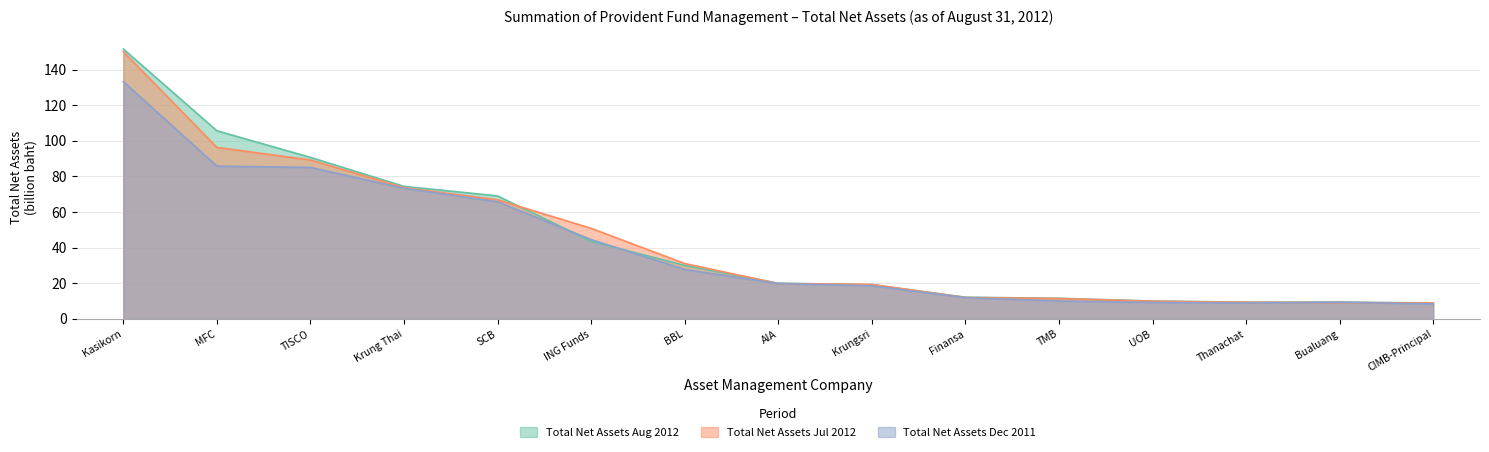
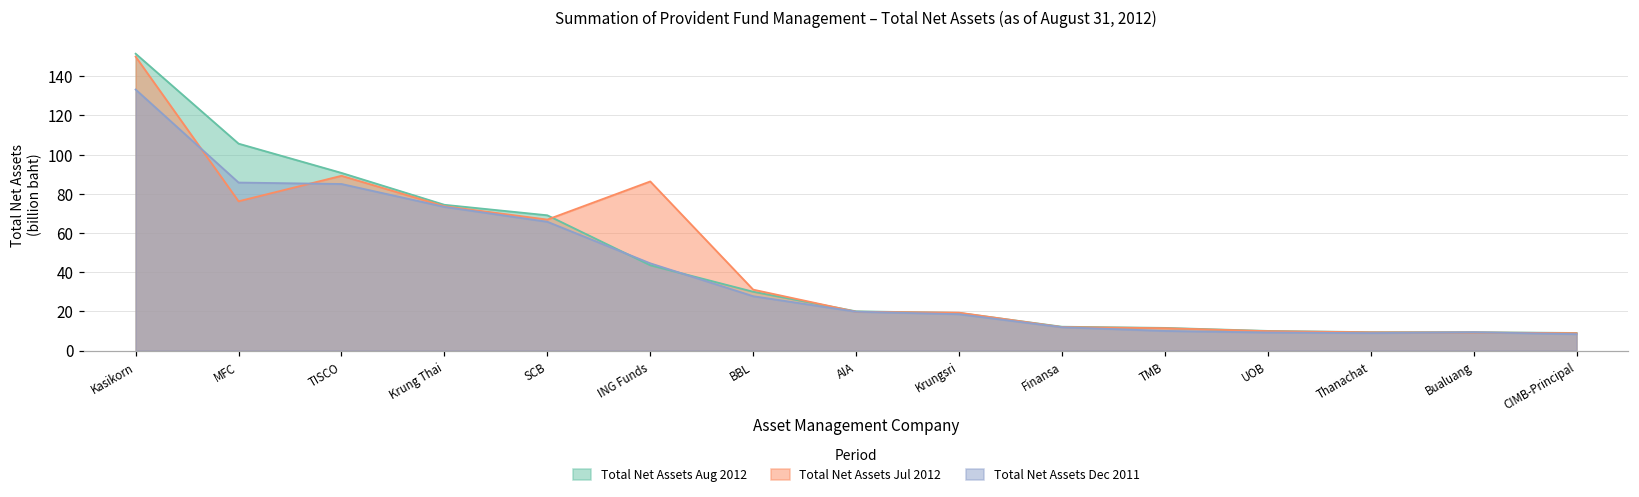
  {
    "Total Net Assets Jul 2012": {
      "Kasikorn": 150,
-     "MFC": 96,
+     "MFC": 76,
      "TISCO": 89,
-     "ING Funds": 51
+     "ING Funds": 86
    }
  }
